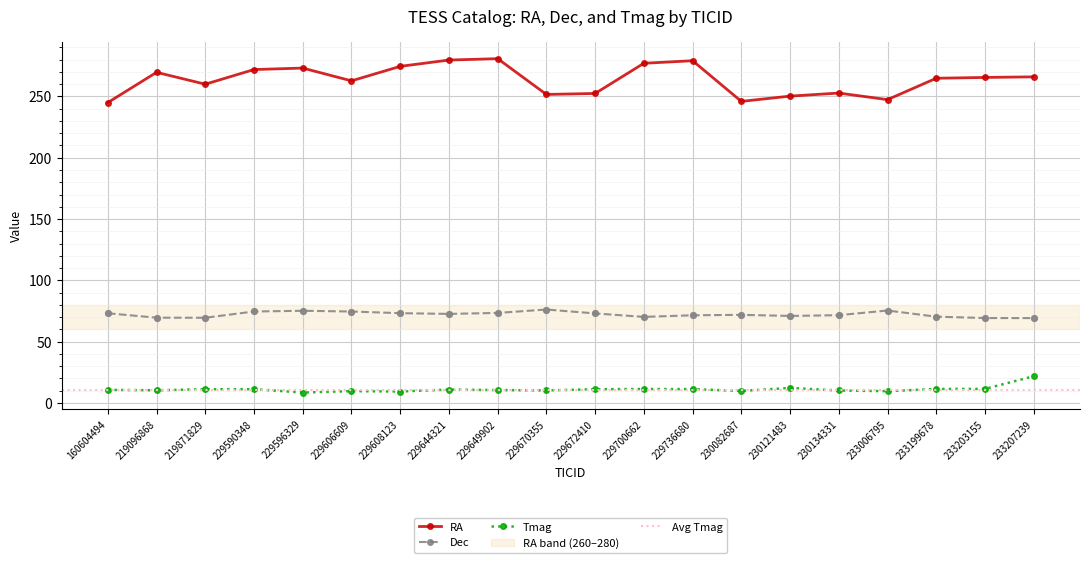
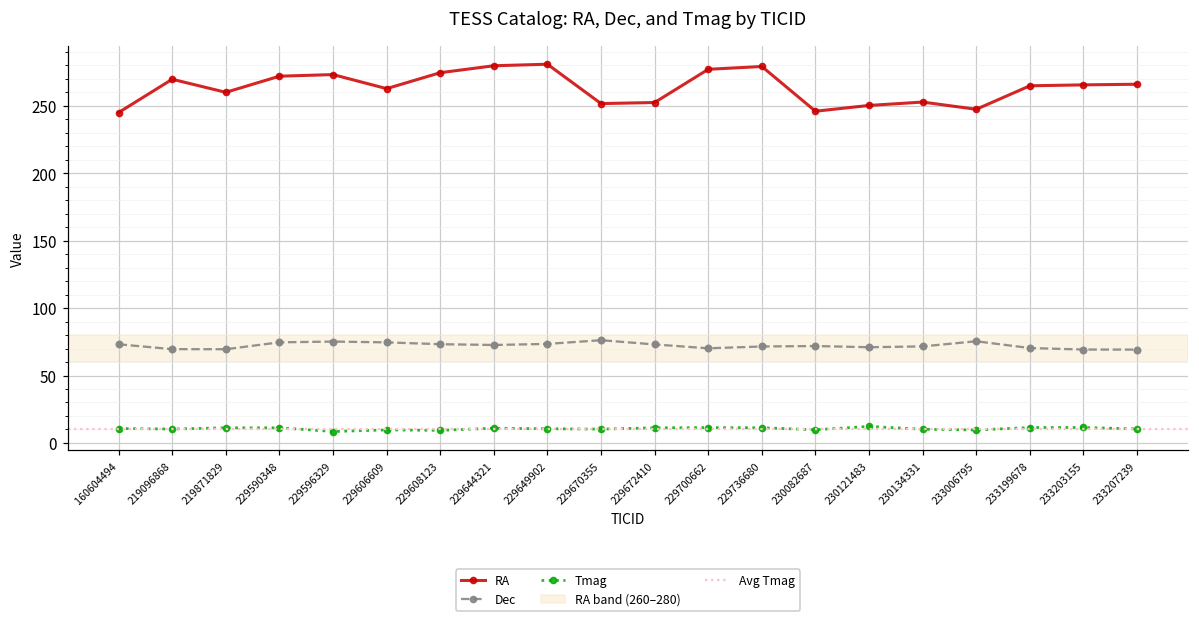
  {
    "RA": {
      "160604494": 245,
      "219096868": 270,
      "219871829": 260,
      "229590348": 272,
      "229596329": 273,
      "229606609": 263,
      "229608123": 275,
      "229644321": 280,
      "229649902": 281,
      "229670355": 252,
      "229672410": 252,
      "229700662": 277,
      "229736680": 279,
      "230082687": 246,
      "230121483": 250,
      "230134331": 253,
      "233006795": 247,
      "233199678": 265,
      "233203155": 266,
      "233207239": 266
    },
    "Dec": {
      "160604494": 73,
      "219096868": 70,
      "219871829": 69,
      "229590348": 75,
      "229596329": 75,
      "229606609": 75,
      "229608123": 73,
      "229644321": 73,
      "229649902": 73,
      "229670355": 76,
      "229672410": 73,
      "229700662": 70,
      "229736680": 72,
      "230082687": 72,
      "230121483": 71,
      "230134331": 72,
      "233006795": 75,
      "233199678": 70,
      "233203155": 69,
      "233207239": 69
    },
    "Tmag": {
      "160604494": 11,
      "219096868": 10,
      "219871829": 11,
      "229590348": 11,
      "229596329": 8,
      "229606609": 10,
      "229608123": 9,
      "229644321": 11,
      "229649902": 11,
      "229670355": 10,
      "229672410": 11,
      "229700662": 11,
      "229736680": 11,
      "230082687": 10,
      "230121483": 12,
      "230134331": 10,
      "233006795": 10,
      "233199678": 11,
      "233203155": 11,
-     "233207239": 22
+     "233207239": 10
    }
  }
